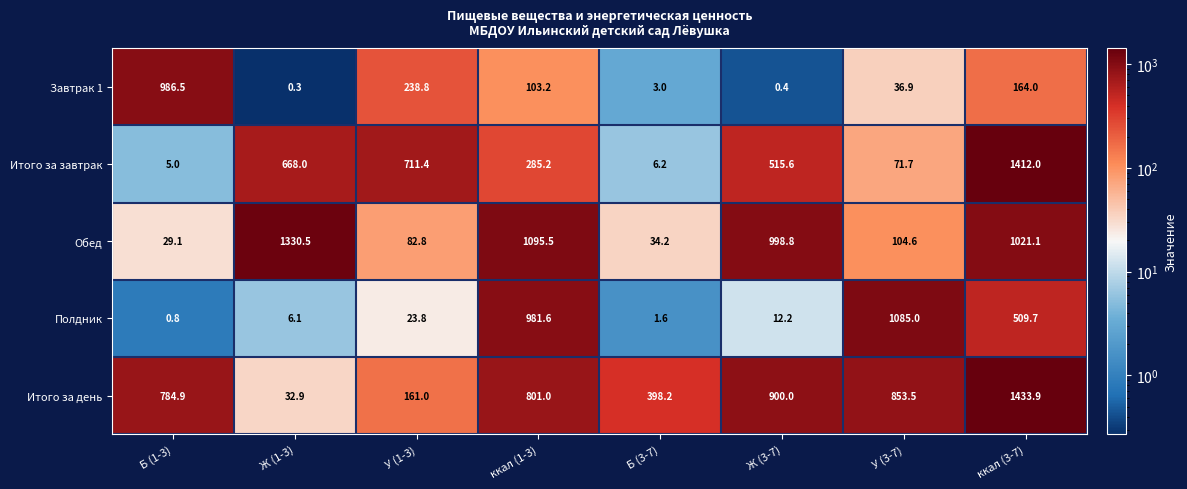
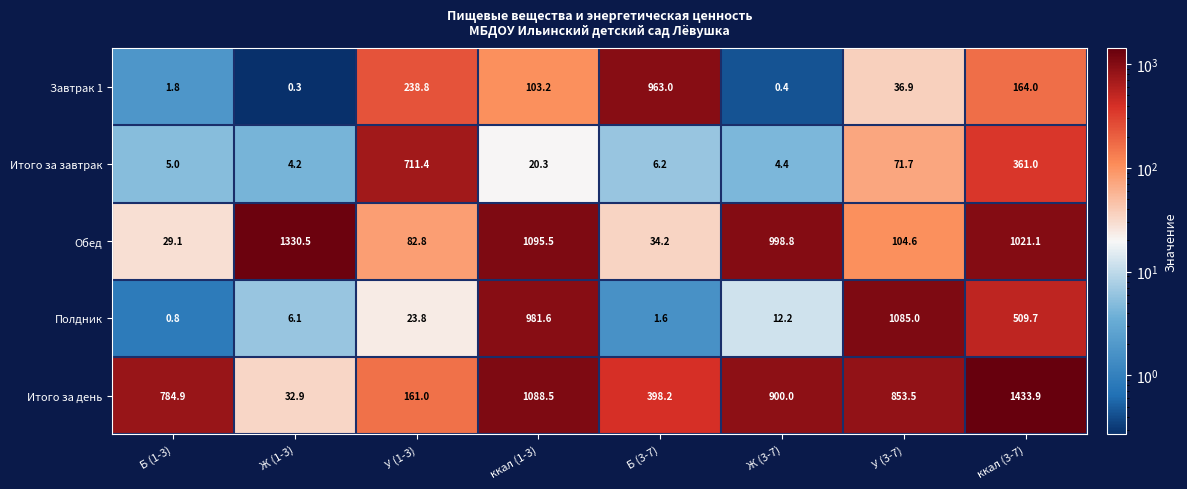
  {
    "Завтрак 1": {
-     "Б (1-3)": 986.5,
+     "Б (1-3)": 1.8,
      "Ж (1-3)": 0.3,
      "У (1-3)": 238.8,
      "ккал (1-3)": 103.2,
-     "Б (3-7)": 3.0,
+     "Б (3-7)": 963.0,
      "Ж (3-7)": 0.4,
      "У (3-7)": 36.9,
      "ккал (3-7)": 164.0
    },
    "Итого за завтрак": {
      "Б (1-3)": 5.0,
-     "Ж (1-3)": 668.0,
+     "Ж (1-3)": 4.2,
      "У (1-3)": 711.4,
-     "ккал (1-3)": 285.2,
+     "ккал (1-3)": 20.3,
      "Б (3-7)": 6.2,
-     "Ж (3-7)": 515.6,
+     "Ж (3-7)": 4.4,
      "У (3-7)": 71.7,
-     "ккал (3-7)": 1412.0
+     "ккал (3-7)": 361.0
    },
    "Обед": {
      "Б (1-3)": 29.1,
      "Ж (1-3)": 1330.5,
      "У (1-3)": 82.8,
      "ккал (1-3)": 1095.5,
      "Б (3-7)": 34.2,
      "Ж (3-7)": 998.8,
      "У (3-7)": 104.6,
      "ккал (3-7)": 1021.1
    },
    "Полдник": {
      "Б (1-3)": 0.8,
      "Ж (1-3)": 6.1,
      "У (1-3)": 23.8,
      "ккал (1-3)": 981.6,
      "Б (3-7)": 1.6,
      "Ж (3-7)": 12.2,
      "У (3-7)": 1085.0,
      "ккал (3-7)": 509.7
    },
    "Итого за день": {
      "Б (1-3)": 784.9,
      "Ж (1-3)": 32.9,
      "У (1-3)": 161.0,
-     "ккал (1-3)": 801.0,
+     "ккал (1-3)": 1088.5,
      "Б (3-7)": 398.2,
      "Ж (3-7)": 900.0,
      "У (3-7)": 853.5,
      "ккал (3-7)": 1433.9
    }
  }
